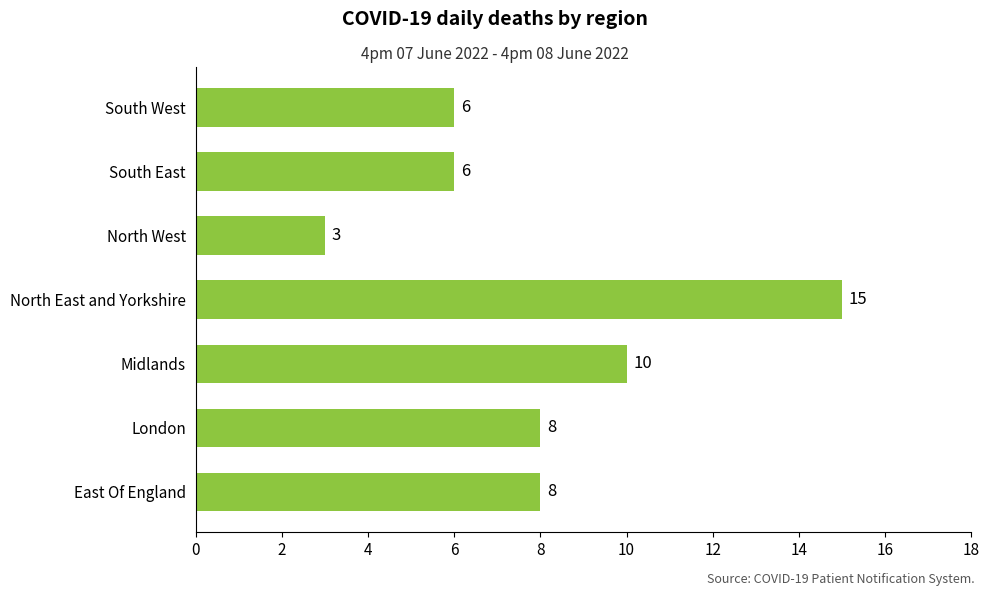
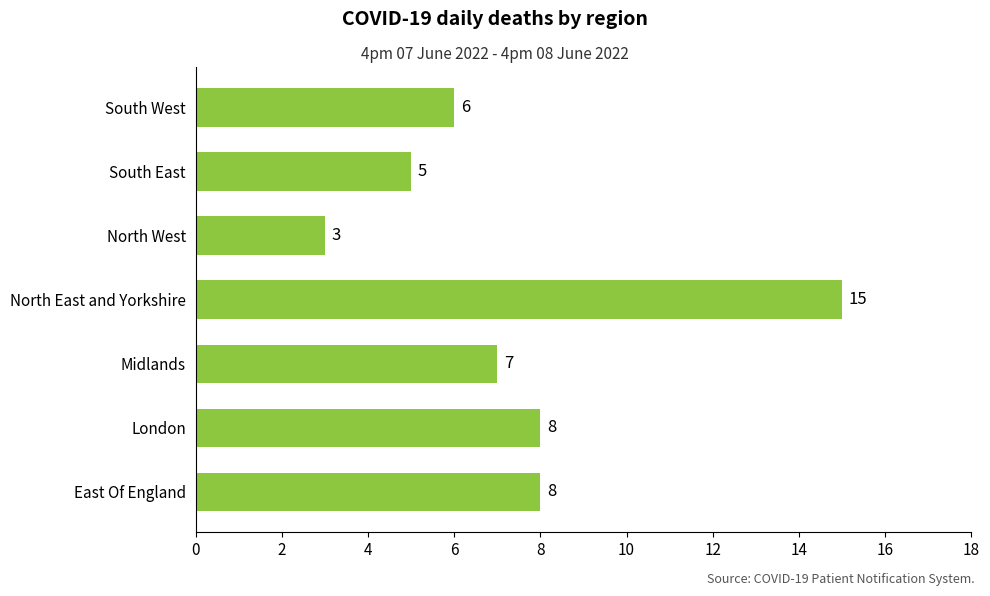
  {
    "South West": 6,
-   "South East": 6,
+   "South East": 5,
    "North West": 3,
    "North East and Yorkshire": 15,
-   "Midlands": 10,
+   "Midlands": 7,
    "London": 8,
    "East Of England": 8
  }
